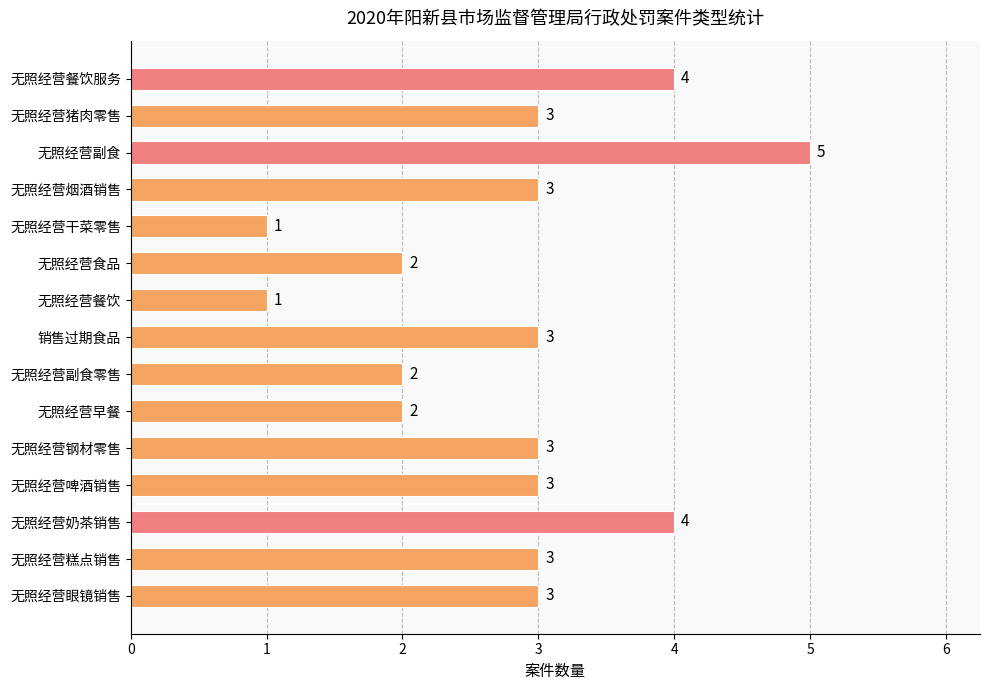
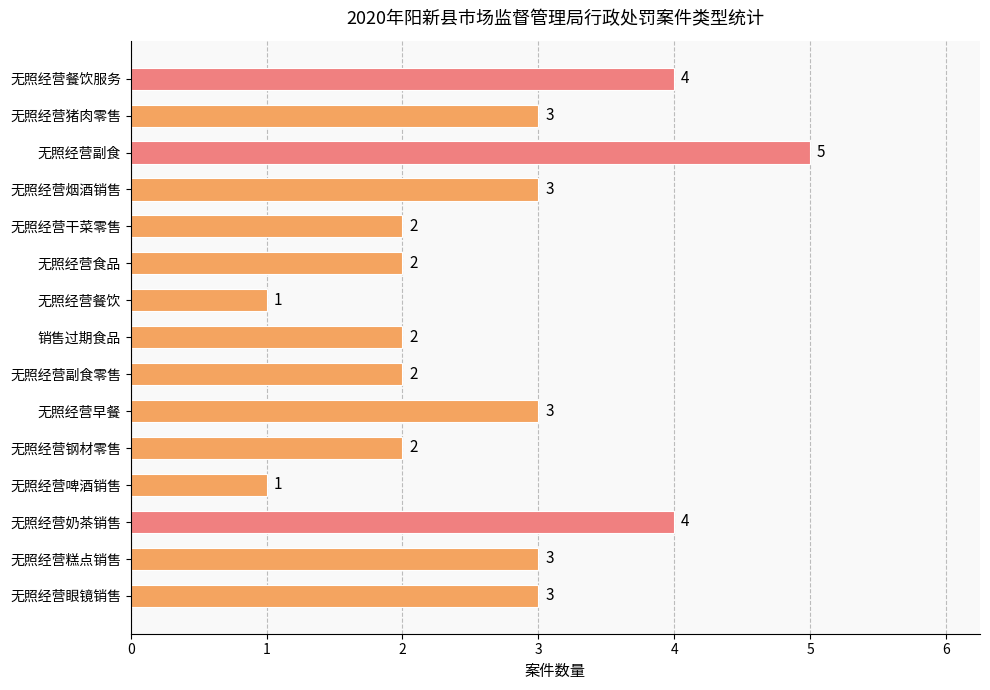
  {
    "无照经营餐饮服务": 4,
    "无照经营猪肉零售": 3,
    "无照经营副食": 5,
    "无照经营烟酒销售": 3,
-   "无照经营干菜零售": 1,
+   "无照经营干菜零售": 2,
    "无照经营食品": 2,
    "无照经营餐饮": 1,
-   "销售过期食品": 3,
+   "销售过期食品": 2,
    "无照经营副食零售": 2,
-   "无照经营早餐": 2,
-   "无照经营钢材零售": 3,
-   "无照经营啤酒销售": 3,
+   "无照经营早餐": 3,
+   "无照经营钢材零售": 2,
+   "无照经营啤酒销售": 1,
    "无照经营奶茶销售": 4,
    "无照经营糕点销售": 3,
    "无照经营眼镜销售": 3
  }
